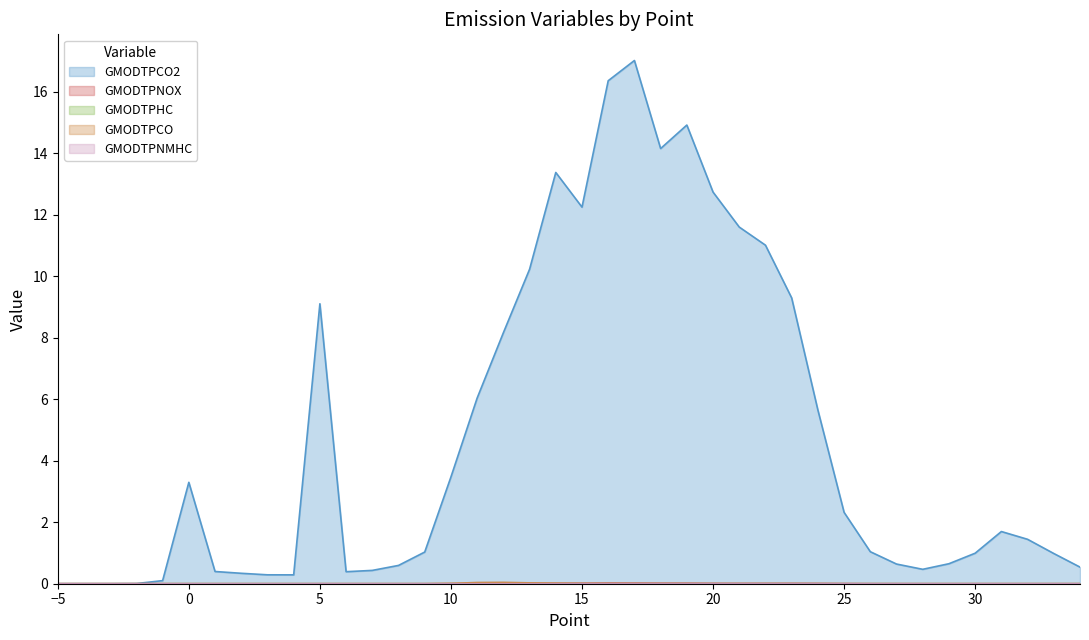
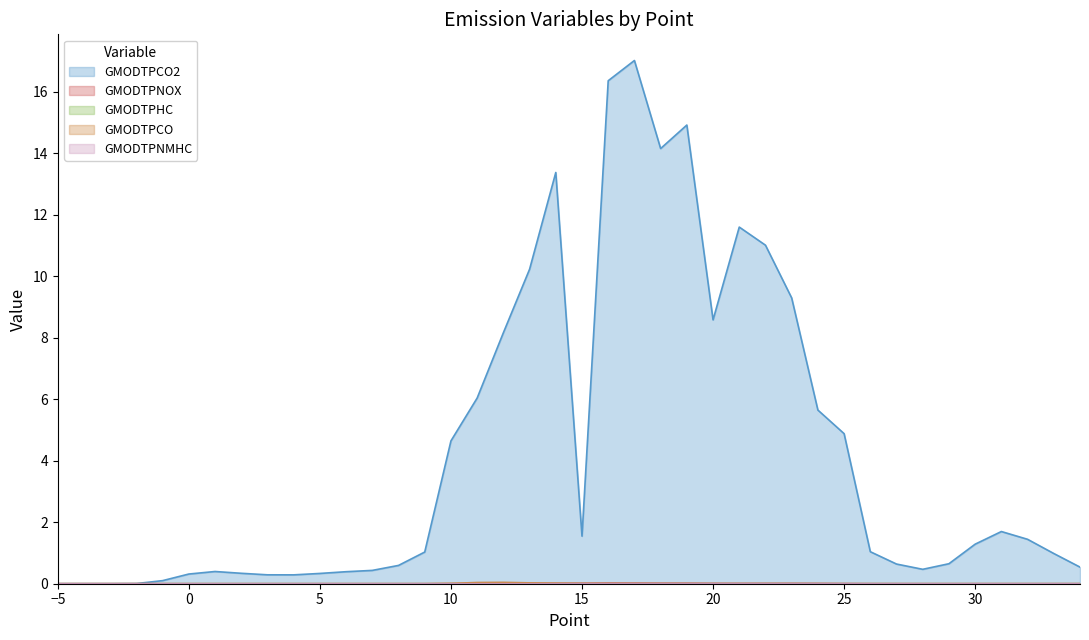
  {
    "GMODTPCO2": {
-     "0": 3.3,
-     "5": 9.1,
-     "10": 3.5,
-     "15": 12.2,
-     "20": 12.7,
-     "25": 2.3,
-     "30": 1.0
+     "0": 0.3,
+     "5": 0.3,
+     "10": 4.6,
+     "15": 1.5,
+     "20": 8.6,
+     "25": 4.9,
+     "30": 1.3
    }
  }
